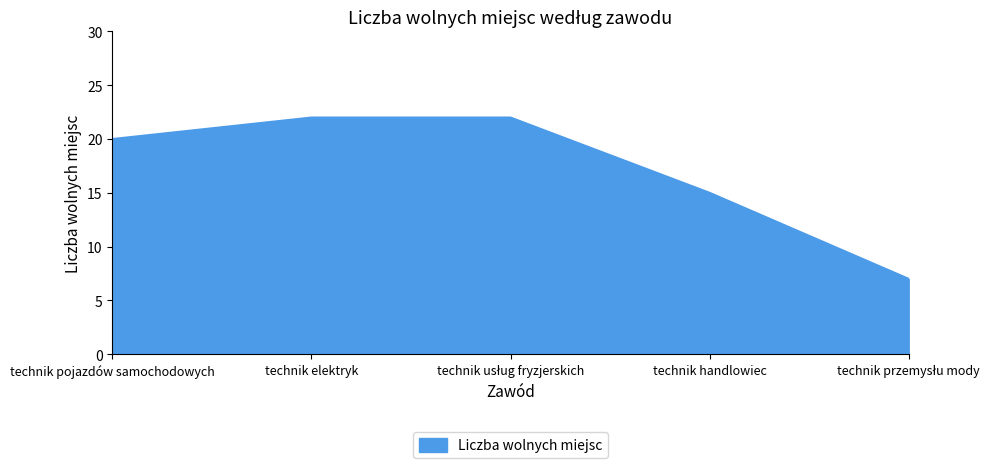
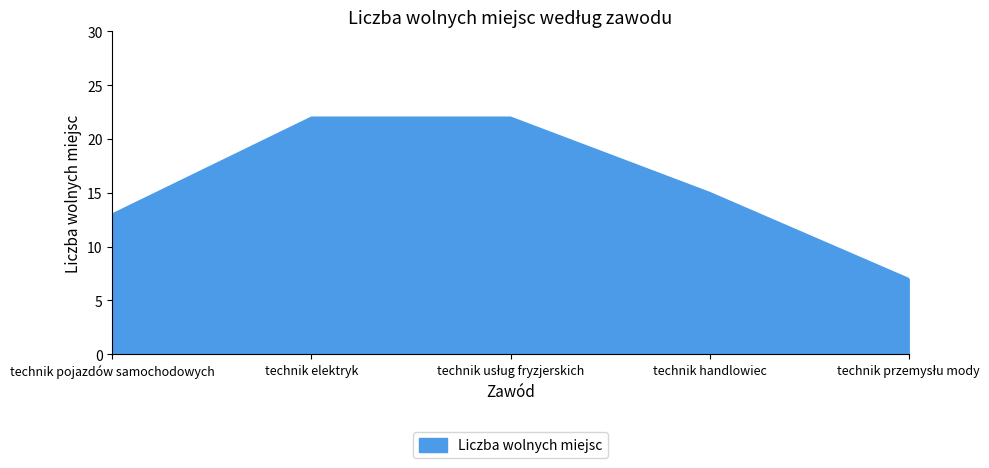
  {
-   "technik pojazdów samochodowych": 20,
+   "technik pojazdów samochodowych": 13,
    "technik elektryk": 22,
    "technik usług fryzjerskich": 22,
    "technik handlowiec": 15,
    "technik przemysłu mody": 7
  }
